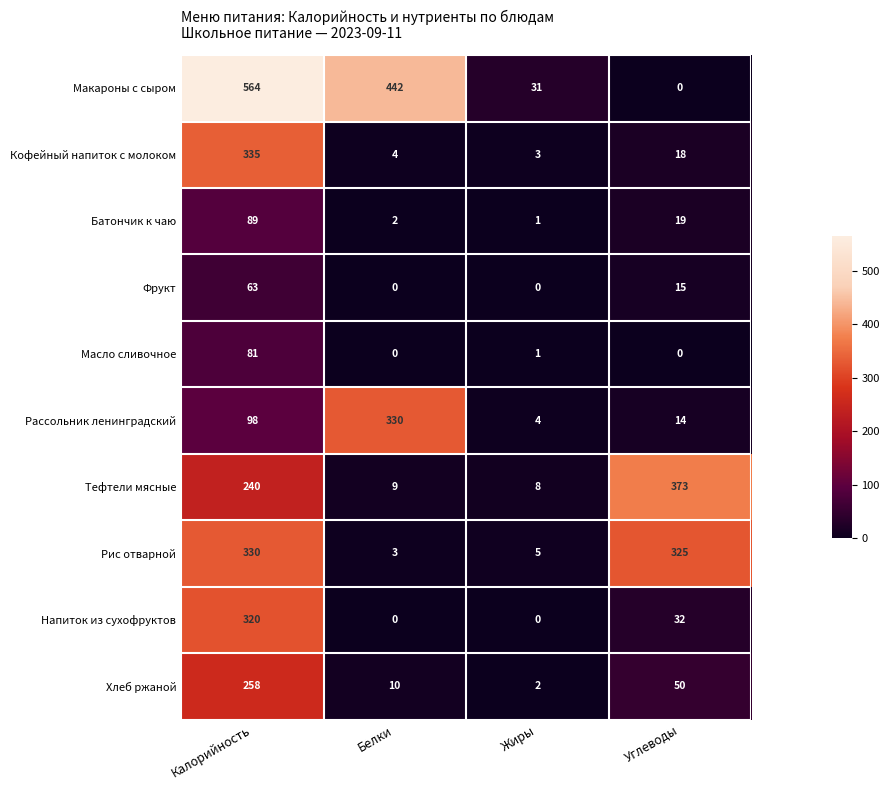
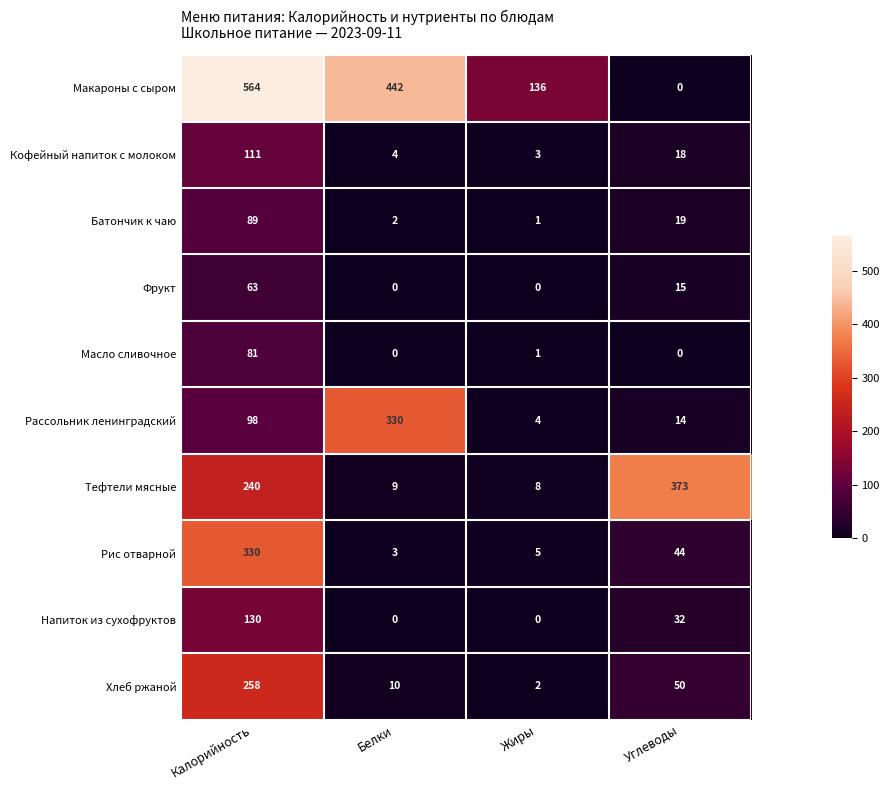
  {
    "Макароны с сыром": {
      "Калорийность": 564,
      "Белки": 442,
-     "Жиры": 31,
+     "Жиры": 136,
      "Углеводы": 0
    },
    "Кофейный напиток с молоком": {
-     "Калорийность": 335,
+     "Калорийность": 111,
      "Белки": 4,
      "Жиры": 3,
      "Углеводы": 18
    },
    "Батончик к чаю": {
      "Калорийность": 89,
      "Белки": 2,
      "Жиры": 1,
      "Углеводы": 19
    },
    "Фрукт": {
      "Калорийность": 63,
      "Белки": 0,
      "Жиры": 0,
      "Углеводы": 15
    },
    "Масло сливочное": {
      "Калорийность": 81,
      "Белки": 0,
      "Жиры": 1,
      "Углеводы": 0
    },
    "Рассольник ленинградский": {
      "Калорийность": 98,
      "Белки": 330,
      "Жиры": 4,
      "Углеводы": 14
    },
    "Тефтели мясные": {
      "Калорийность": 240,
      "Белки": 9,
      "Жиры": 8,
      "Углеводы": 373
    },
    "Рис отварной": {
      "Калорийность": 330,
      "Белки": 3,
      "Жиры": 5,
-     "Углеводы": 325
+     "Углеводы": 44
    },
    "Напиток из сухофруктов": {
-     "Калорийность": 320,
+     "Калорийность": 130,
      "Белки": 0,
      "Жиры": 0,
      "Углеводы": 32
    },
    "Хлеб ржаной": {
      "Калорийность": 258,
      "Белки": 10,
      "Жиры": 2,
      "Углеводы": 50
    }
  }
